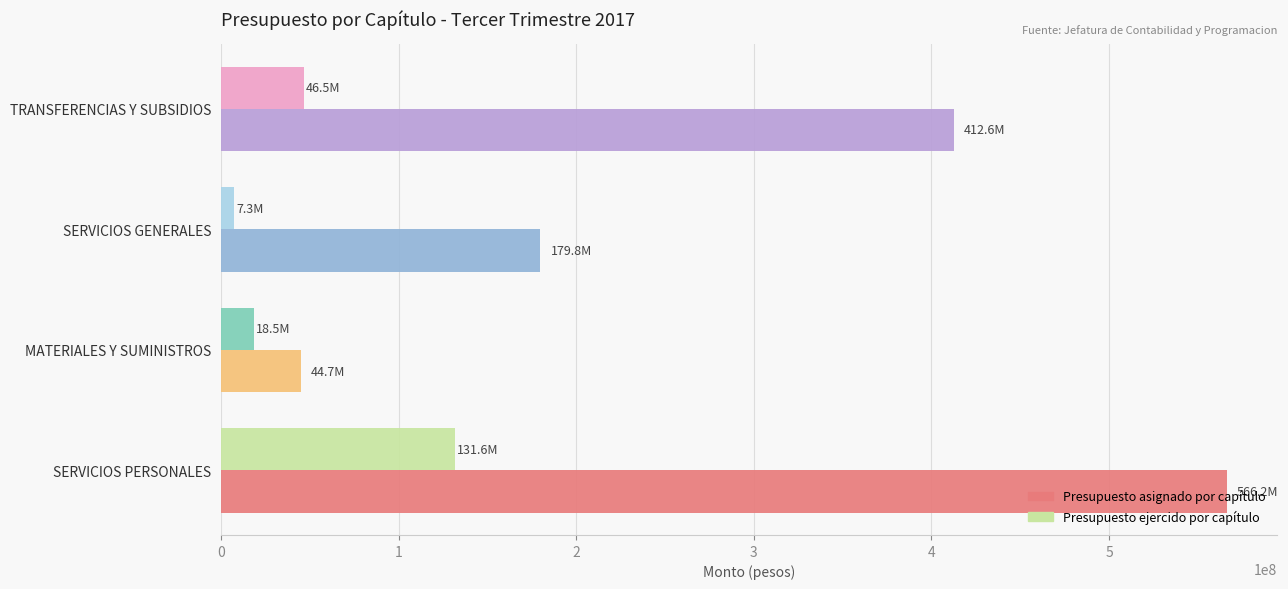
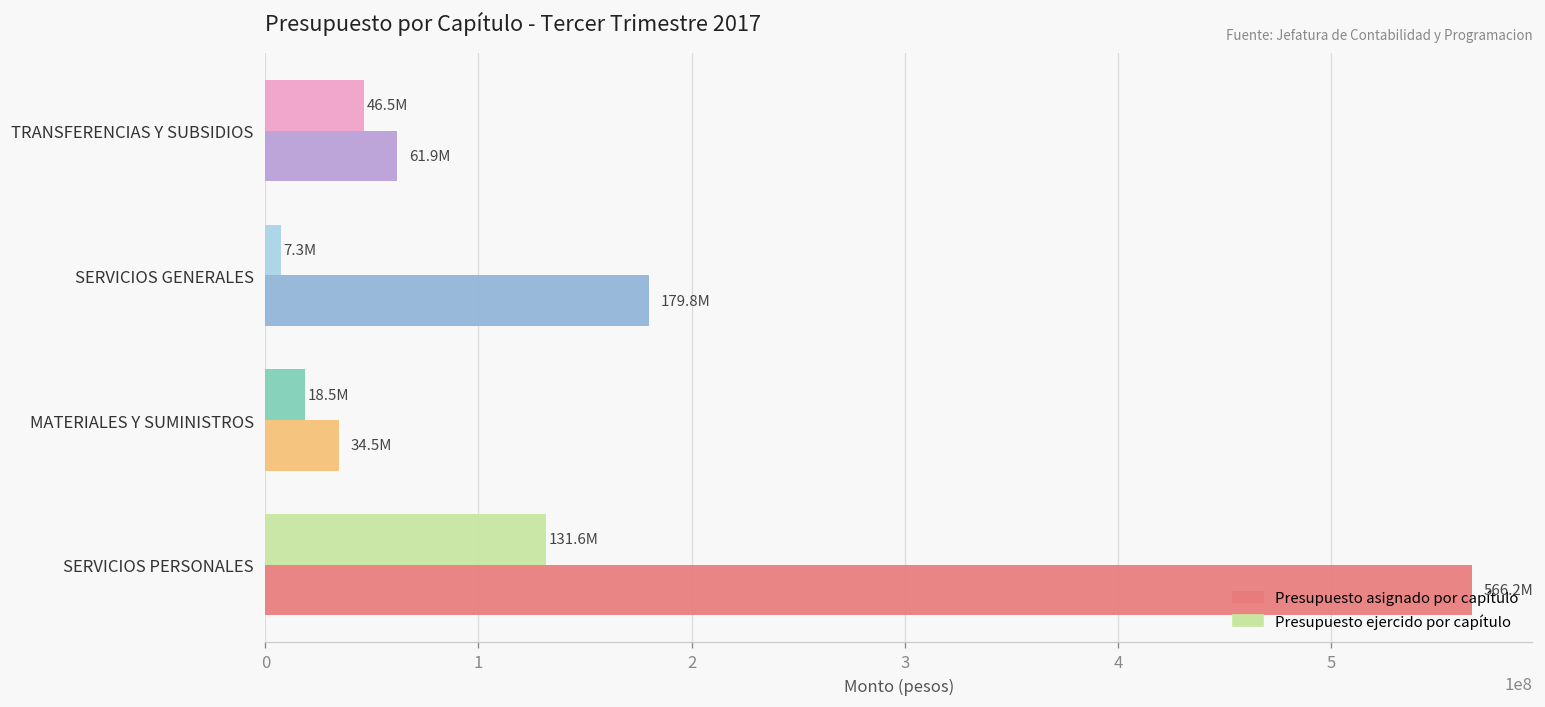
  {
    "Presupuesto asignado por capítulo": {
-     "TRANSFERENCIAS Y SUBSIDIOS": "412.6M",
+     "TRANSFERENCIAS Y SUBSIDIOS": "61.9M",
      "SERVICIOS GENERALES": "179.8M",
-     "MATERIALES Y SUMINISTROS": "44.7M",
+     "MATERIALES Y SUMINISTROS": "34.5M",
      "SERVICIOS PERSONALES": "566.2M"
    },
    "Presupuesto ejercido por capítulo": {
      "TRANSFERENCIAS Y SUBSIDIOS": "46.5M",
      "SERVICIOS GENERALES": "7.3M",
      "MATERIALES Y SUMINISTROS": "18.5M",
      "SERVICIOS PERSONALES": "131.6M"
    }
  }
